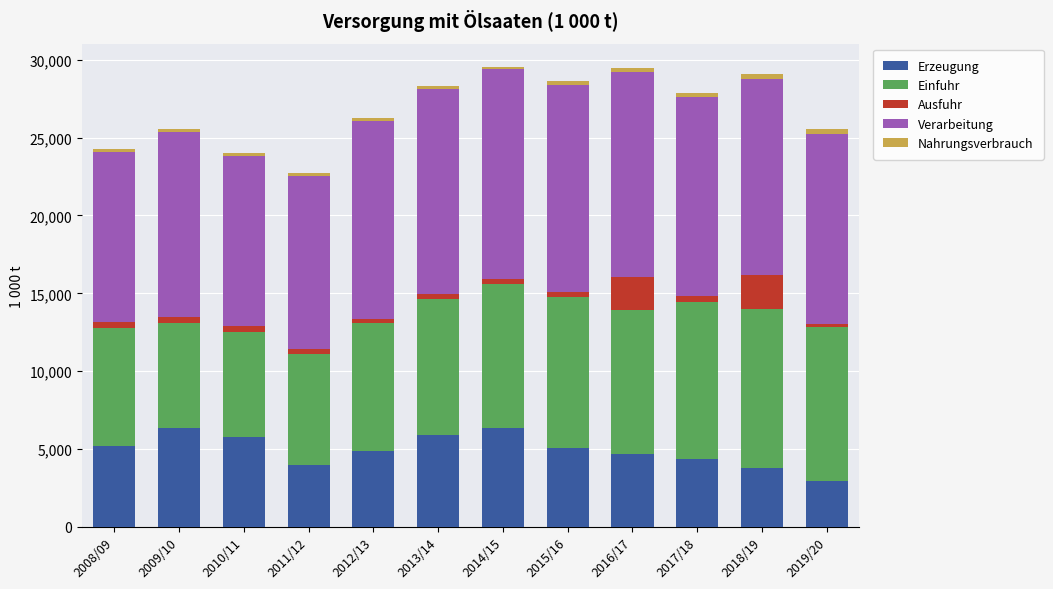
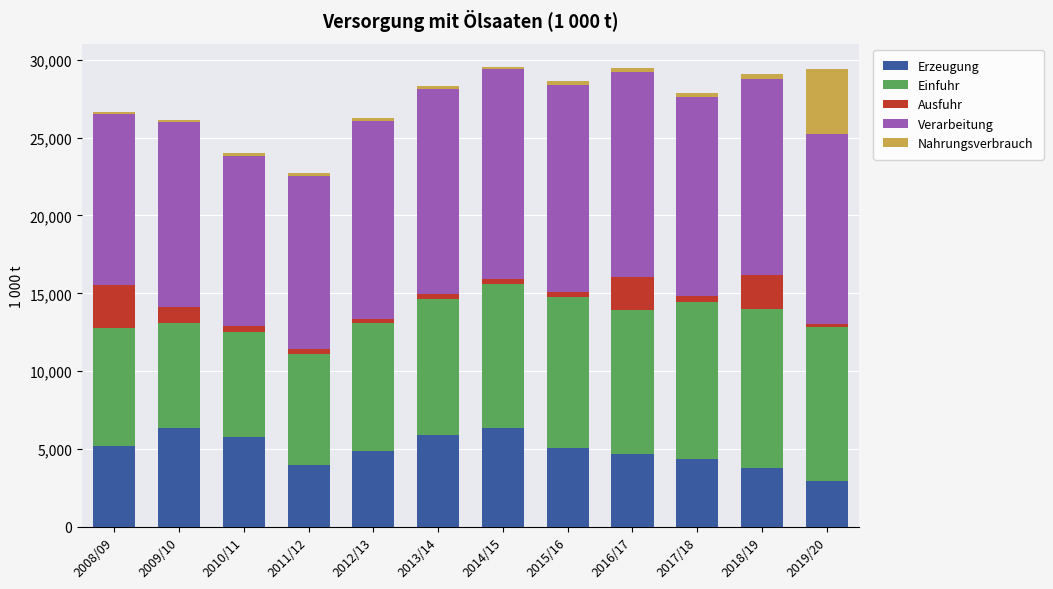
  {
    "Erzeugung": {
      "2008/09": "5,200",
      "2009/10": "6,400",
      "2010/11": "5,800",
      "2011/12": "3,900",
      "2012/13": "4,900",
      "2013/14": "5,900",
      "2014/15": "6,300",
      "2015/16": "5,100",
      "2016/17": "4,700",
      "2017/18": "4,400",
      "2018/19": "3,800",
      "2019/20": "3,000"
    },
    "Einfuhr": {
      "2008/09": "7,600",
      "2009/10": "6,700",
      "2010/11": "6,700",
      "2011/12": "7,200",
      "2012/13": "8,200",
      "2013/14": "8,700",
      "2014/15": "9,300",
      "2015/16": "9,700",
      "2016/17": "9,300",
      "2017/18": "10,100",
      "2018/19": "10,200",
      "2019/20": "9,900"
    },
    "Ausfuhr": {
-     "2008/09": "400",
-     "2009/10": "400",
+     "2008/09": "2,800",
+     "2009/10": "1,000",
      "2010/11": "400",
      "2011/12": "300",
      "2012/13": "300",
      "2013/14": "400",
      "2014/15": "300",
      "2015/16": "300",
      "2016/17": "2,100",
      "2017/18": "400",
      "2018/19": "2,200",
      "2019/20": "200"
    },
    "Verarbeitung": {
      "2008/09": "10,900",
      "2009/10": "11,900",
      "2010/11": "10,900",
      "2011/12": "11,100",
      "2012/13": "12,800",
      "2013/14": "13,200",
      "2014/15": "13,400",
      "2015/16": "13,300",
      "2016/17": "13,200",
      "2017/18": "12,800",
      "2018/19": "12,600",
      "2019/20": "12,200"
    },
    "Nahrungsverbrauch": {
      "2009/10": "200",
      "2010/11": "200",
      "2011/12": "200",
      "2014/15": "200",
      "2015/16": "200",
      "2016/17": "200",
      "2017/18": "300",
      "2018/19": "300",
-     "2019/20": "300"
+     "2019/20": "4,200"
    }
  }
